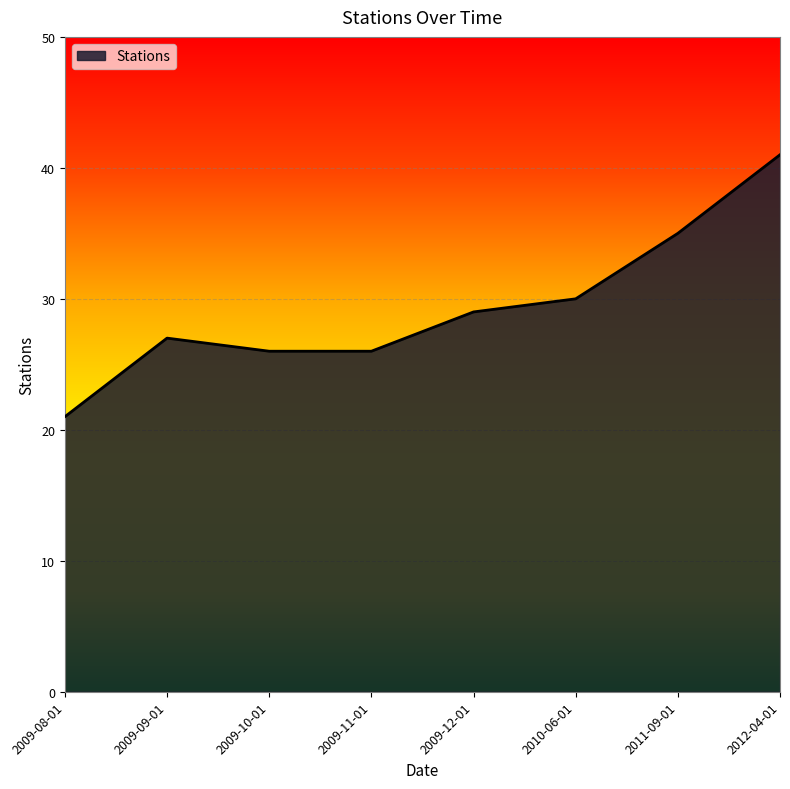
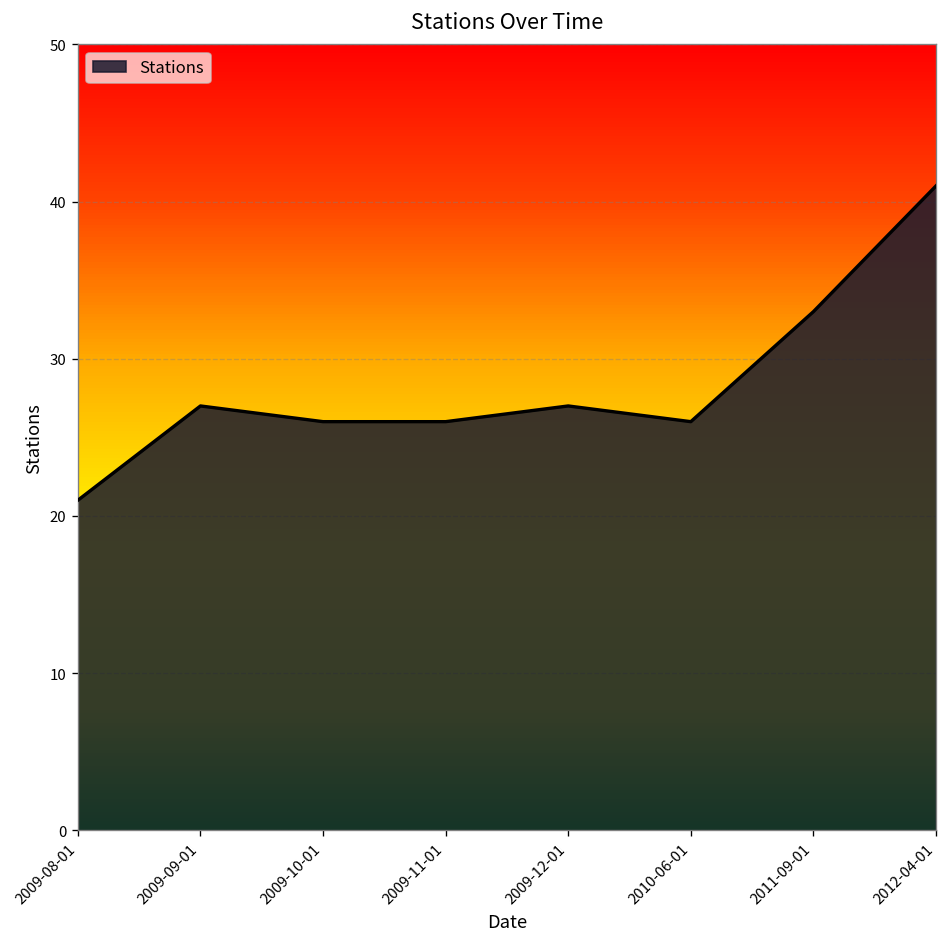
  {
    "2009-08-01": 21,
    "2009-09-01": 27,
    "2009-10-01": 26,
    "2009-11-01": 26,
-   "2009-12-01": 29,
-   "2010-06-01": 30,
-   "2011-09-01": 35,
+   "2009-12-01": 27,
+   "2010-06-01": 26,
+   "2011-09-01": 33,
    "2012-04-01": 41
  }
